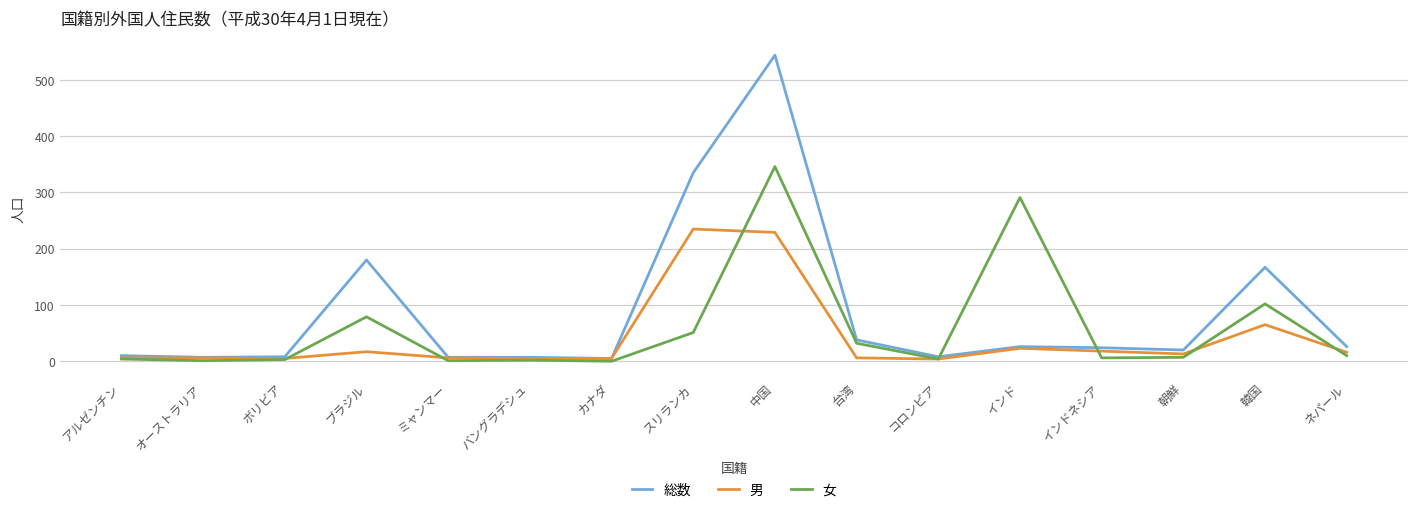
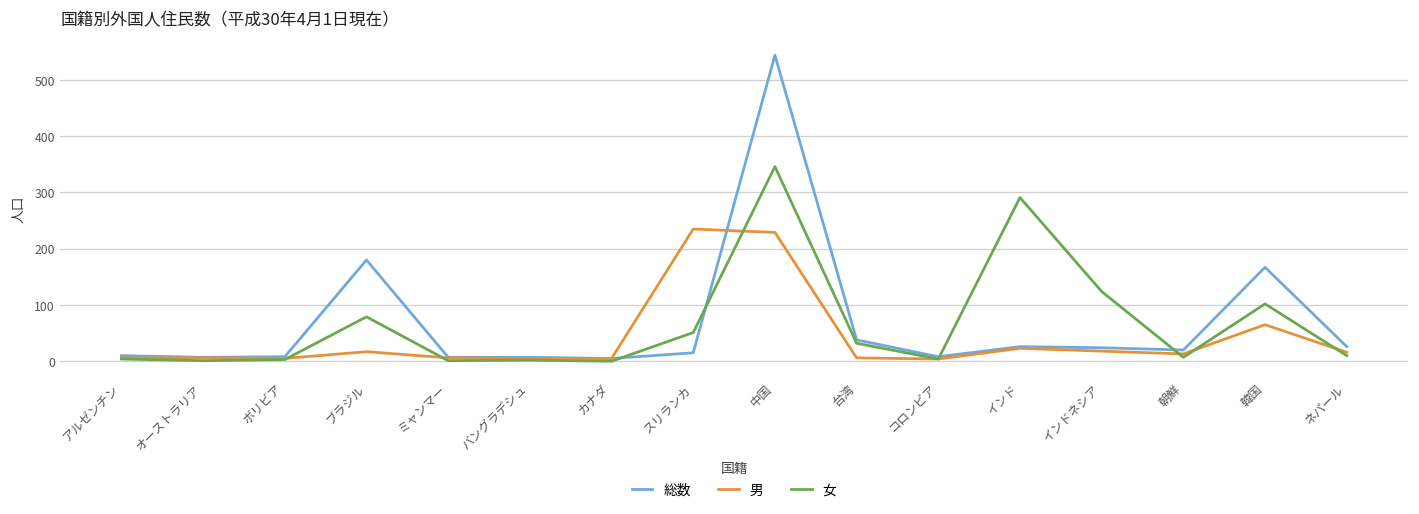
  {
    "総数": {
      "ブラジル": 180,
-     "スリランカ": 340,
+     "スリランカ": 20,
      "中国": 540,
      "台湾": 40,
      "インドネシア": 20,
      "朝鮮": 20,
      "韓国": 170,
      "ネパール": 30
    },
    "男": {
      "ブラジル": 20,
      "スリランカ": 240,
      "中国": 230,
      "台湾": 10,
      "インドネシア": 20,
      "朝鮮": 10,
      "韓国": 70,
      "ネパール": 20
    },
    "女": {
      "ブラジル": 80,
      "スリランカ": 50,
      "中国": 350,
      "台湾": 30,
      "インド": 290,
-     "インドネシア": 10,
+     "インドネシア": 120,
      "朝鮮": 10,
      "韓国": 100,
      "ネパール": 10
    }
  }
